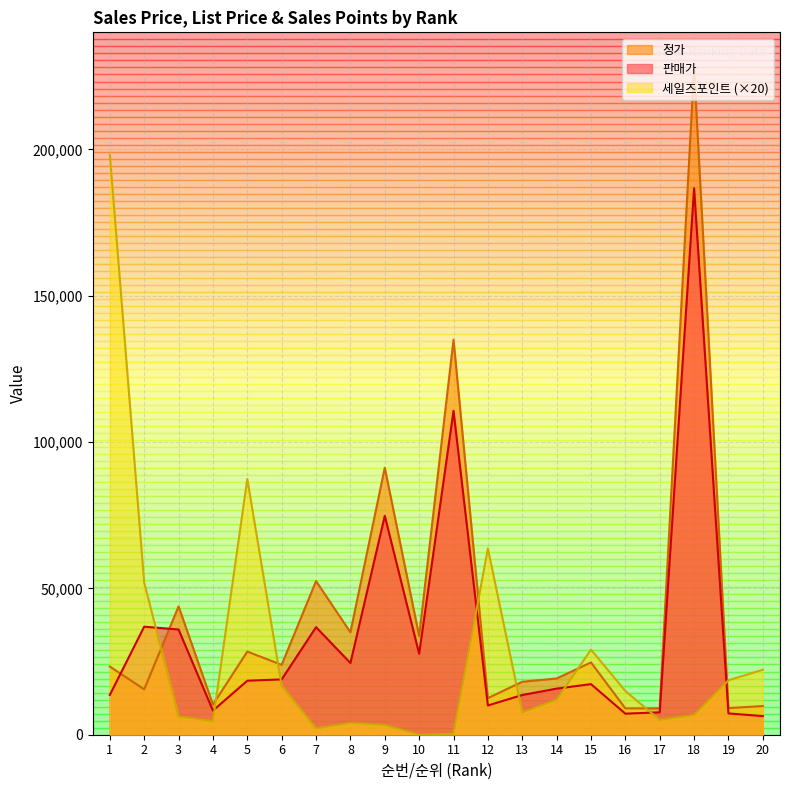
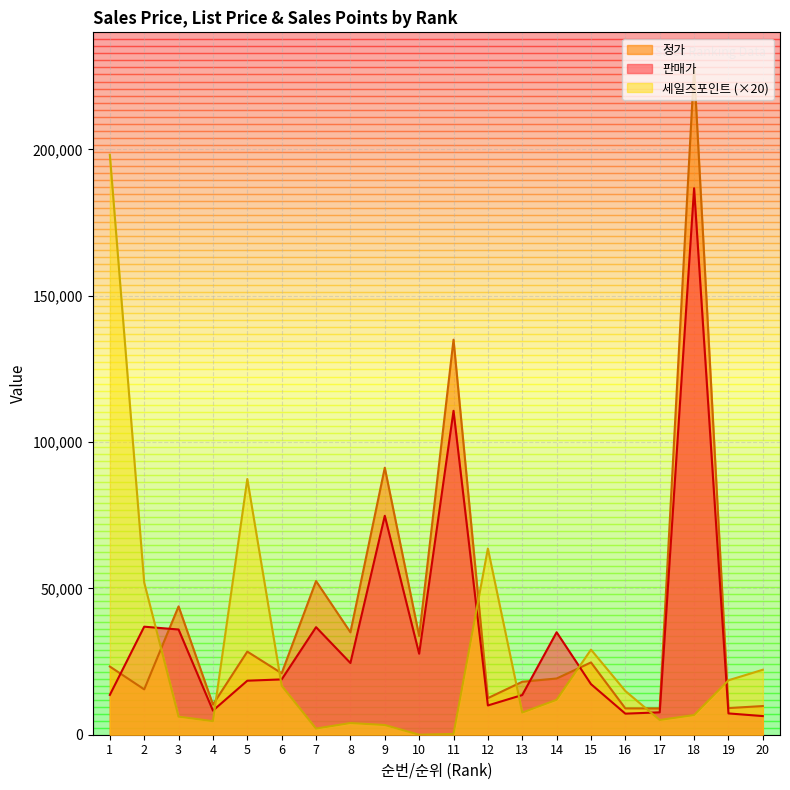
  {
    "정가": {
      "1": "23,000",
      "2": "16,000",
      "3": "44,000",
      "4": "10,000",
      "5": "28,000",
-     "6": "24,000",
+     "6": "21,000",
      "7": "53,000",
      "8": "35,000",
      "9": "91,000",
      "10": "34,000",
      "11": "135,000",
      "12": "13,000",
      "13": "18,000",
      "14": "19,000",
      "15": "25,000",
      "16": "9,000",
      "17": "9,000",
      "19": "9,000",
      "20": "10,000"
    },
    "판매가": {
      "1": "14,000",
      "2": "37,000",
      "3": "36,000",
      "4": "8,000",
      "5": "18,000",
      "6": "19,000",
      "7": "37,000",
      "8": "25,000",
      "9": "75,000",
      "10": "28,000",
      "11": "111,000",
      "12": "10,000",
      "13": "14,000",
-     "14": "16,000",
+     "14": "35,000",
      "15": "17,000",
      "16": "7,000",
      "17": "8,000",
      "18": "187,000",
      "19": "7,000",
      "20": "6,000"
    },
    "세일즈포인트 (×20)": {
      "1": "198,000",
      "2": "52,000",
      "3": "6,000",
      "4": "5,000",
      "5": "87,000",
      "6": "17,000",
      "7": "2,000",
      "8": "4,000",
      "9": "3,000",
      "10": "0",
      "11": "0",
      "12": "64,000",
      "13": "8,000",
      "14": "12,000",
      "15": "29,000",
      "16": "15,000",
      "17": "5,000",
      "18": "7,000",
      "19": "19,000",
      "20": "22,000"
    }
  }
